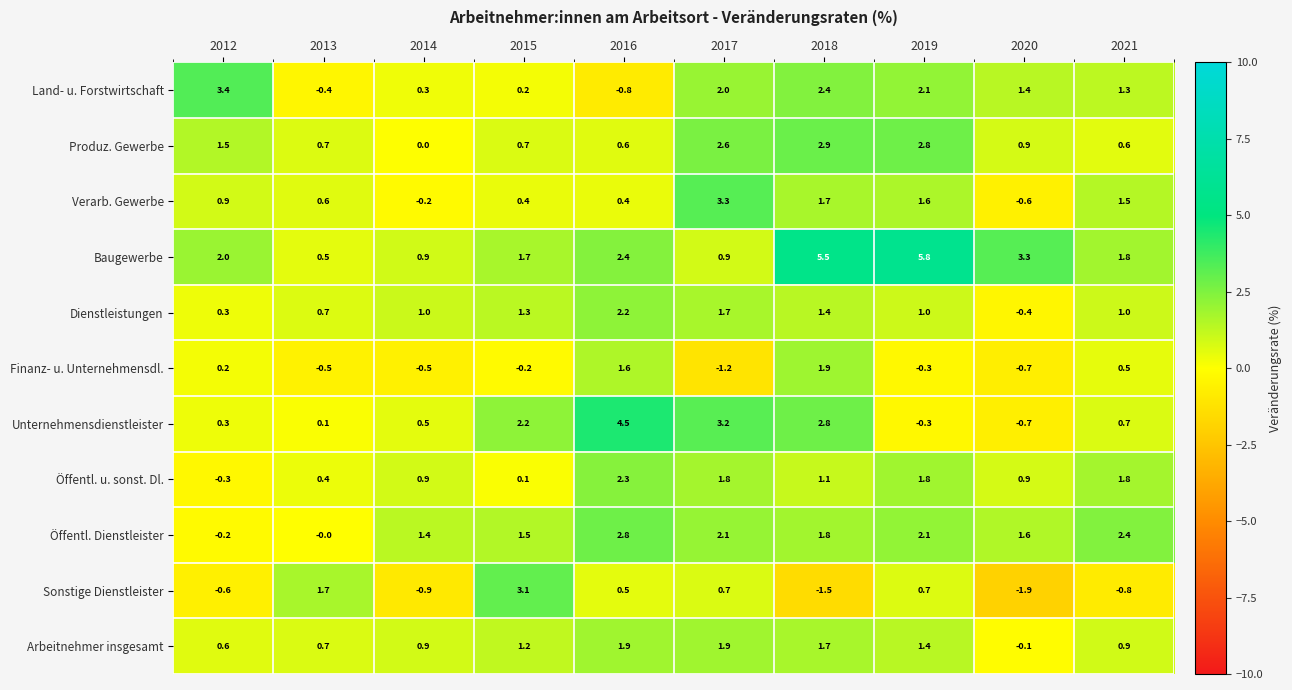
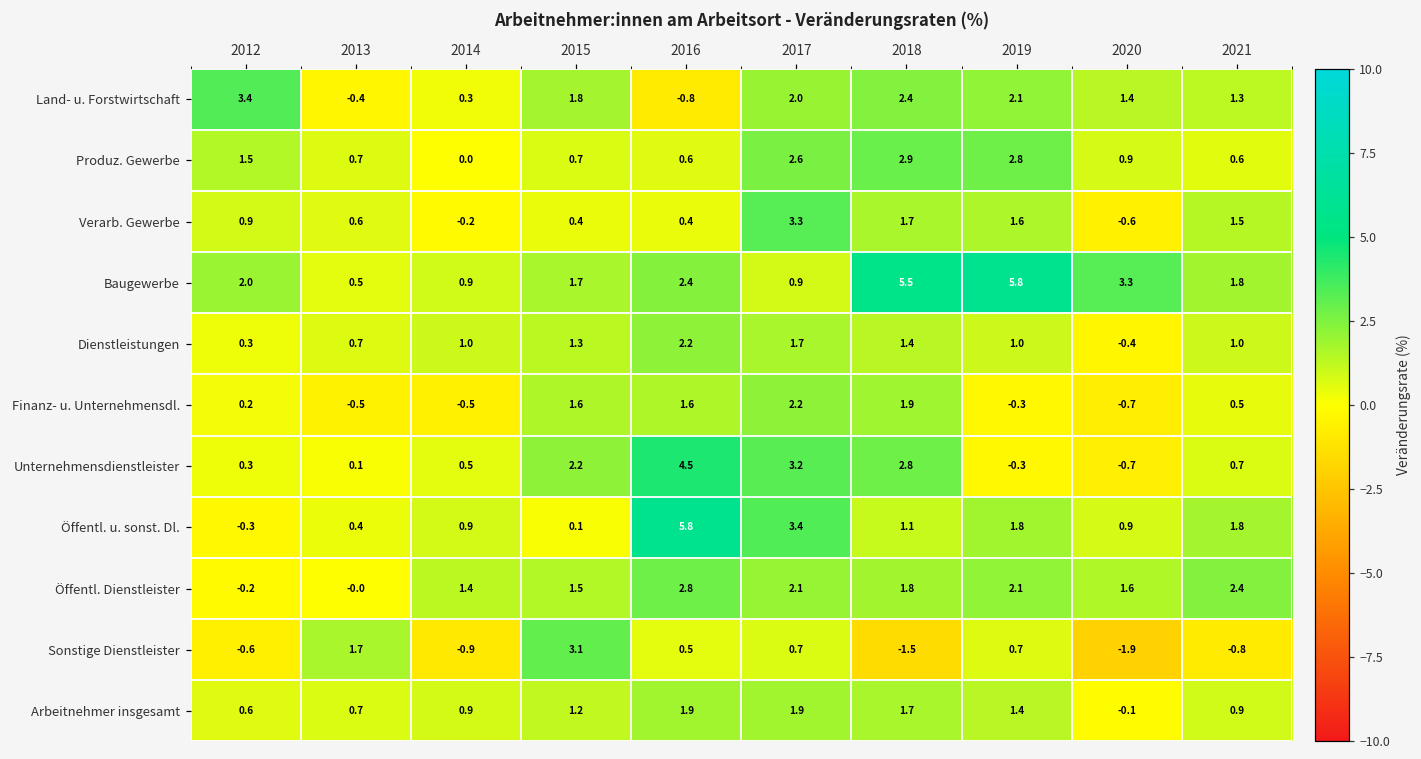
  {
    "Land- u. Forstwirtschaft": {
      "2012": 3.4,
      "2013": -0.4,
      "2014": 0.3,
-     "2015": 0.2,
+     "2015": 1.8,
      "2016": -0.8,
      "2017": 2.0,
      "2018": 2.4,
      "2019": 2.1,
      "2020": 1.4,
      "2021": 1.3
    },
    "Produz. Gewerbe": {
      "2012": 1.5,
      "2013": 0.7,
      "2014": 0.0,
      "2015": 0.7,
      "2016": 0.6,
      "2017": 2.6,
      "2018": 2.9,
      "2019": 2.8,
      "2020": 0.9,
      "2021": 0.6
    },
    "Verarb. Gewerbe": {
      "2012": 0.9,
      "2013": 0.6,
      "2014": -0.2,
      "2015": 0.4,
      "2016": 0.4,
      "2017": 3.3,
      "2018": 1.7,
      "2019": 1.6,
      "2020": -0.6,
      "2021": 1.5
    },
    "Baugewerbe": {
      "2012": 2.0,
      "2013": 0.5,
      "2014": 0.9,
      "2015": 1.7,
      "2016": 2.4,
      "2017": 0.9,
      "2018": 5.5,
      "2019": 5.8,
      "2020": 3.3,
      "2021": 1.8
    },
    "Dienstleistungen": {
      "2012": 0.3,
      "2013": 0.7,
      "2014": 1.0,
      "2015": 1.3,
      "2016": 2.2,
      "2017": 1.7,
      "2018": 1.4,
      "2019": 1.0,
      "2020": -0.4,
      "2021": 1.0
    },
    "Finanz- u. Unternehmensdl.": {
      "2012": 0.2,
      "2013": -0.5,
      "2014": -0.5,
-     "2015": -0.2,
+     "2015": 1.6,
      "2016": 1.6,
-     "2017": -1.2,
+     "2017": 2.2,
      "2018": 1.9,
      "2019": -0.3,
      "2020": -0.7,
      "2021": 0.5
    },
    "Unternehmensdienstleister": {
      "2012": 0.3,
      "2013": 0.1,
      "2014": 0.5,
      "2015": 2.2,
      "2016": 4.5,
      "2017": 3.2,
      "2018": 2.8,
      "2019": -0.3,
      "2020": -0.7,
      "2021": 0.7
    },
    "Öffentl. u. sonst. Dl.": {
      "2012": -0.3,
      "2013": 0.4,
      "2014": 0.9,
      "2015": 0.1,
-     "2016": 2.3,
-     "2017": 1.8,
+     "2016": 5.8,
+     "2017": 3.4,
      "2018": 1.1,
      "2019": 1.8,
      "2020": 0.9,
      "2021": 1.8
    },
    "Öffentl. Dienstleister": {
      "2012": -0.2,
      "2013": -0.0,
      "2014": 1.4,
      "2015": 1.5,
      "2016": 2.8,
      "2017": 2.1,
      "2018": 1.8,
      "2019": 2.1,
      "2020": 1.6,
      "2021": 2.4
    },
    "Sonstige Dienstleister": {
      "2012": -0.6,
      "2013": 1.7,
      "2014": -0.9,
      "2015": 3.1,
      "2016": 0.5,
      "2017": 0.7,
      "2018": -1.5,
      "2019": 0.7,
      "2020": -1.9,
      "2021": -0.8
    },
    "Arbeitnehmer insgesamt": {
      "2012": 0.6,
      "2013": 0.7,
      "2014": 0.9,
      "2015": 1.2,
      "2016": 1.9,
      "2017": 1.9,
      "2018": 1.7,
      "2019": 1.4,
      "2020": -0.1,
      "2021": 0.9
    }
  }
